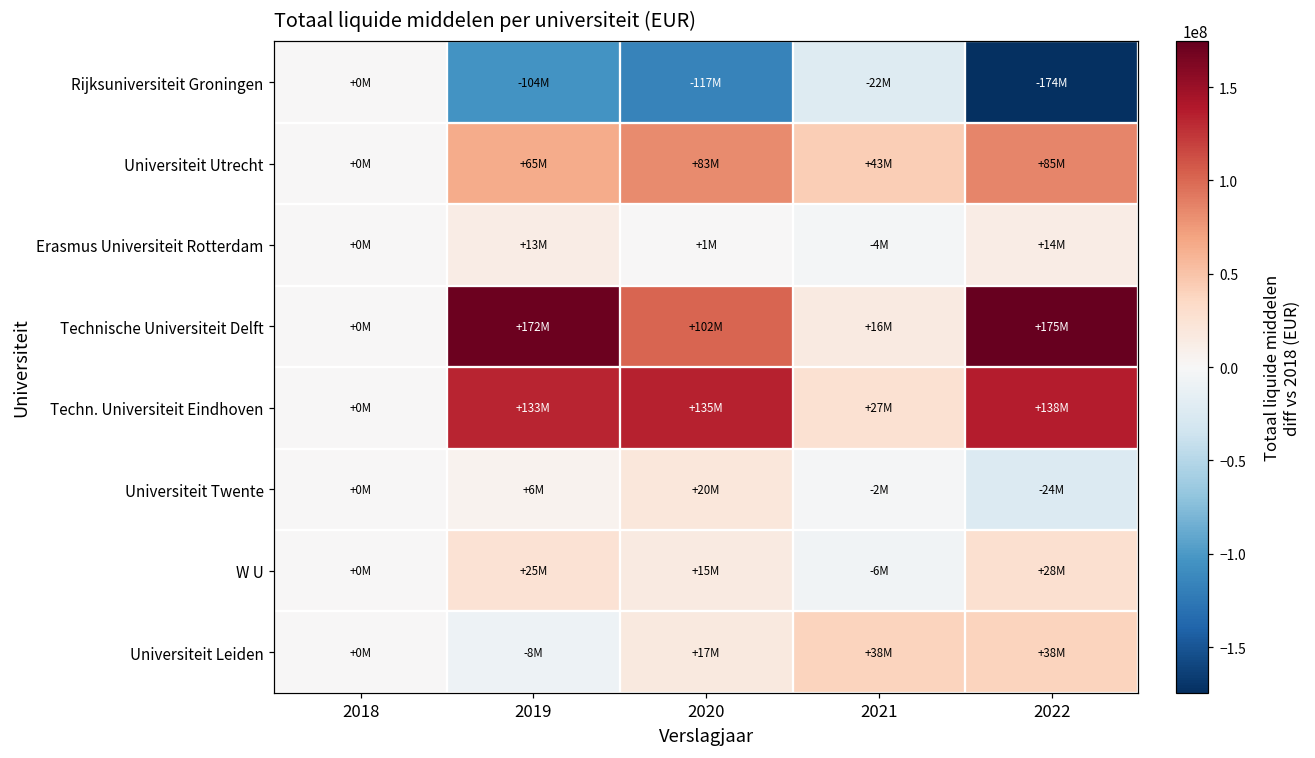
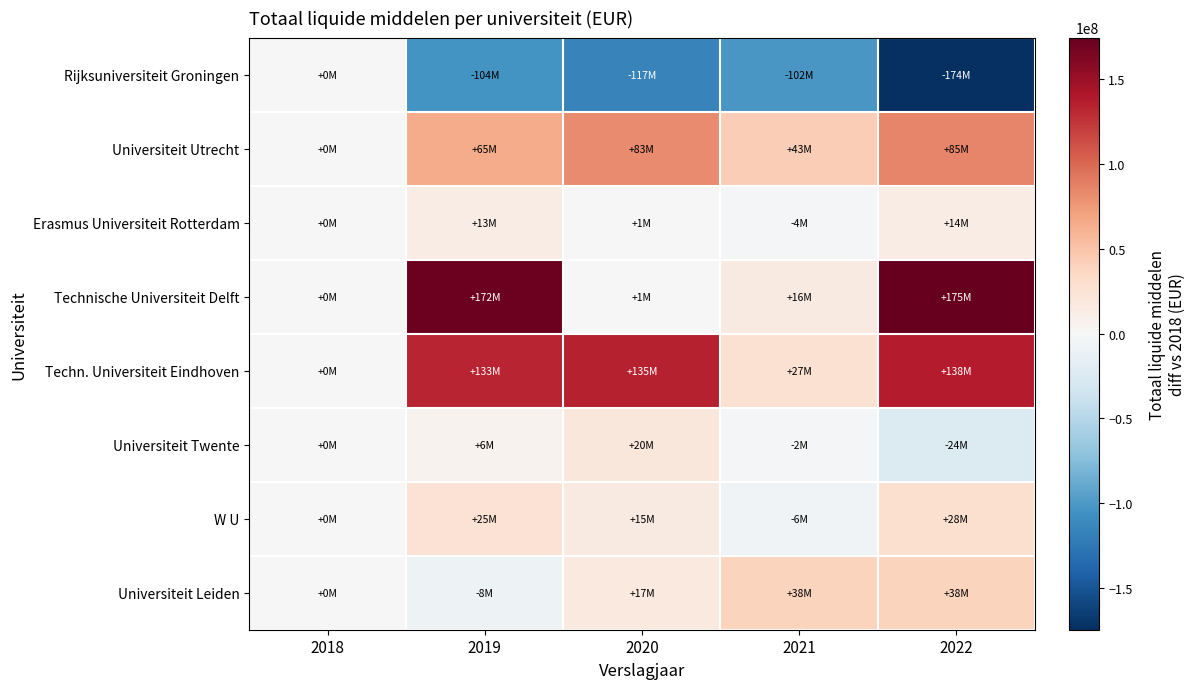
  {
    "Rijksuniversiteit Groningen": {
      "2018": "+0M",
      "2019": "-104M",
      "2020": "-117M",
-     "2021": "-22M",
+     "2021": "-102M",
      "2022": "-174M"
    },
    "Universiteit Utrecht": {
      "2018": "+0M",
      "2019": "+65M",
      "2020": "+83M",
      "2021": "+43M",
      "2022": "+85M"
    },
    "Erasmus Universiteit Rotterdam": {
      "2018": "+0M",
      "2019": "+13M",
      "2020": "+1M",
      "2021": "-4M",
      "2022": "+14M"
    },
    "Technische Universiteit Delft": {
      "2018": "+0M",
      "2019": "+172M",
-     "2020": "+102M",
+     "2020": "+1M",
      "2021": "+16M",
      "2022": "+175M"
    },
    "Techn. Universiteit Eindhoven": {
      "2018": "+0M",
      "2019": "+133M",
      "2020": "+135M",
      "2021": "+27M",
      "2022": "+138M"
    },
    "Universiteit Twente": {
      "2018": "+0M",
      "2019": "+6M",
      "2020": "+20M",
      "2021": "-2M",
      "2022": "-24M"
    },
    "W U": {
      "2018": "+0M",
      "2019": "+25M",
      "2020": "+15M",
      "2021": "-6M",
      "2022": "+28M"
    },
    "Universiteit Leiden": {
      "2018": "+0M",
      "2019": "-8M",
      "2020": "+17M",
      "2021": "+38M",
      "2022": "+38M"
    }
  }
